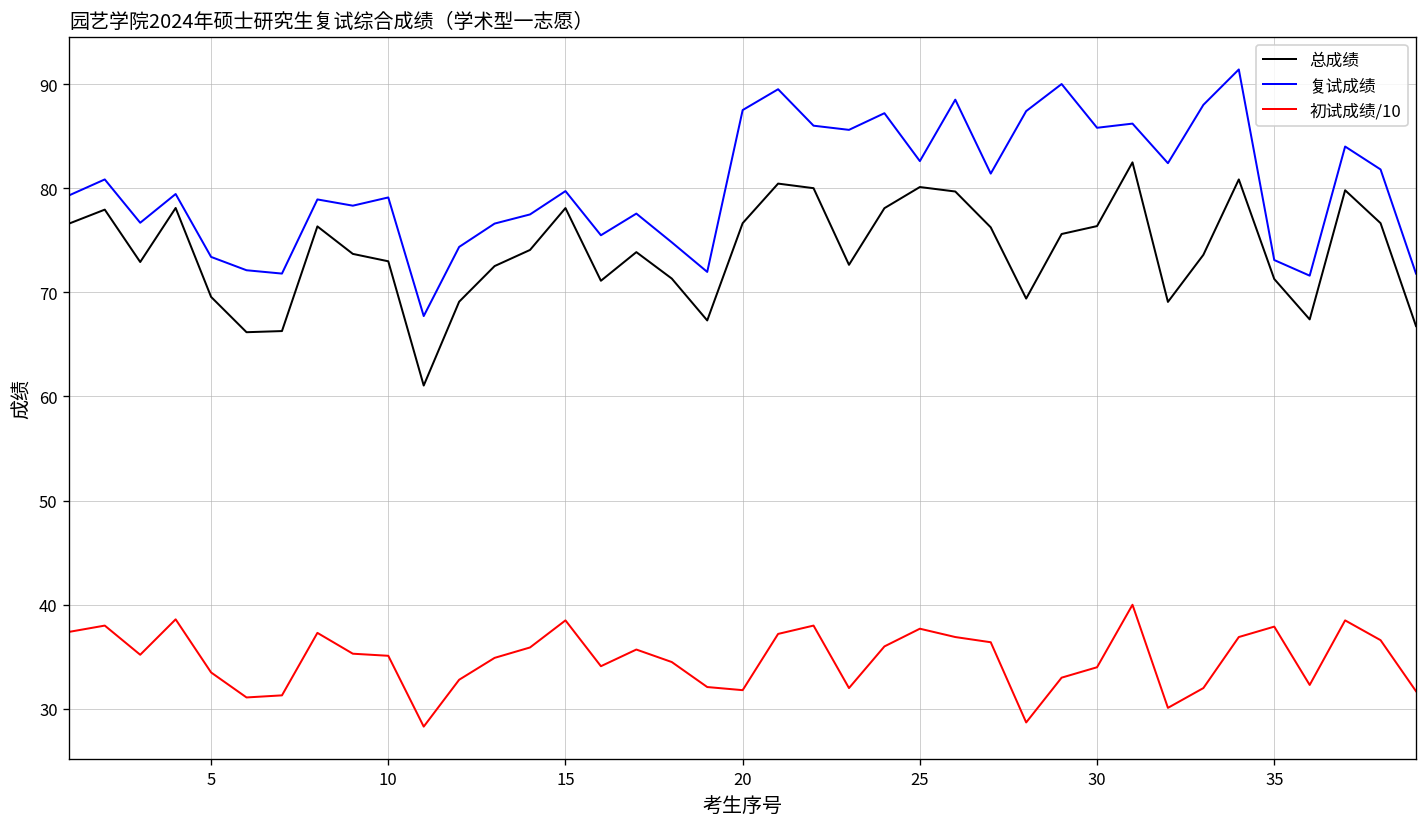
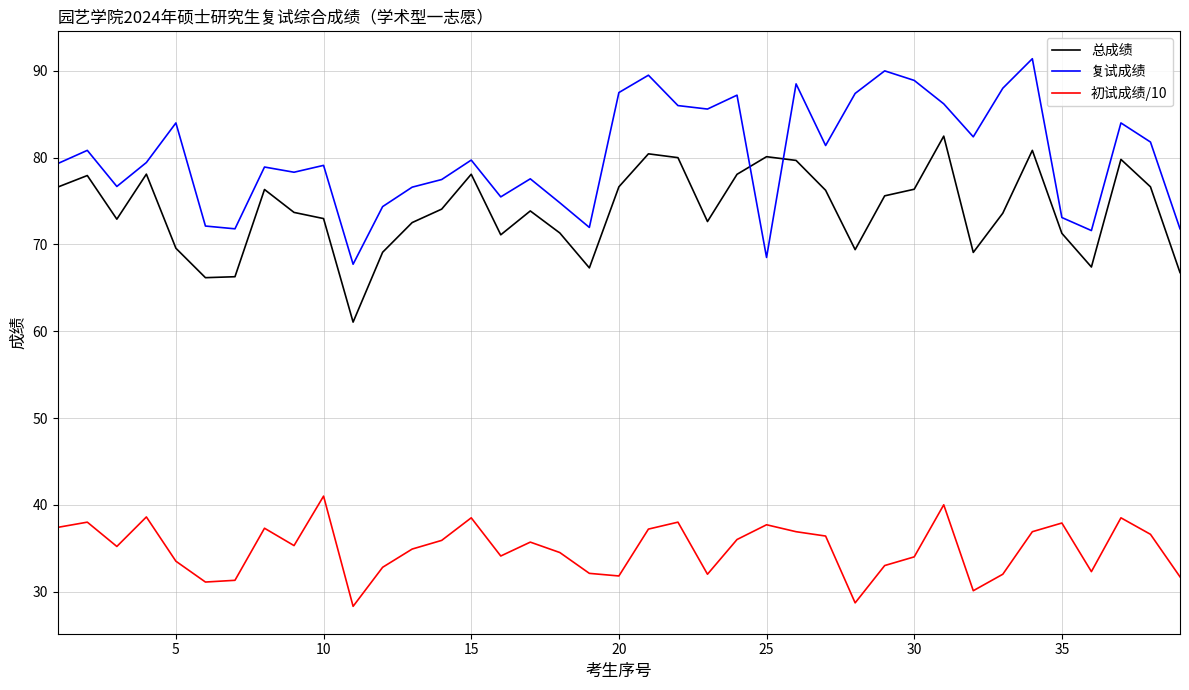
  {
    "总成绩": {
      "5": 70,
      "10": 73,
      "15": 78,
      "20": 77,
      "25": 80,
      "30": 76,
      "35": 71
    },
    "复试成绩": {
-     "5": 73,
+     "5": 84,
      "10": 79,
      "15": 80,
      "20": 88,
-     "25": 83,
-     "30": 86,
+     "25": 69,
+     "30": 89,
      "35": 73
    },
    "初试成绩/10": {
      "5": 34,
-     "10": 35,
+     "10": 41,
      "15": 39,
      "20": 32,
      "25": 38,
      "30": 34,
      "35": 38
    }
  }
